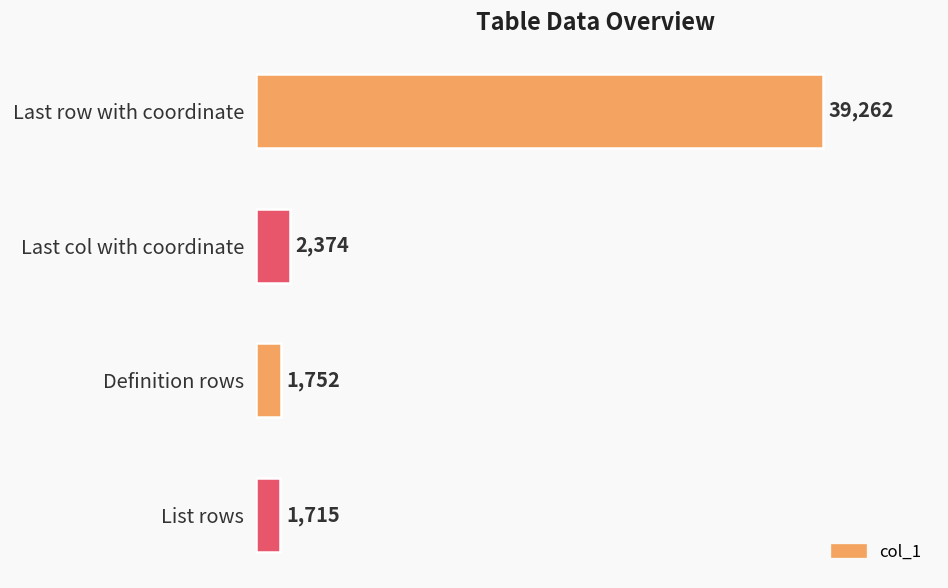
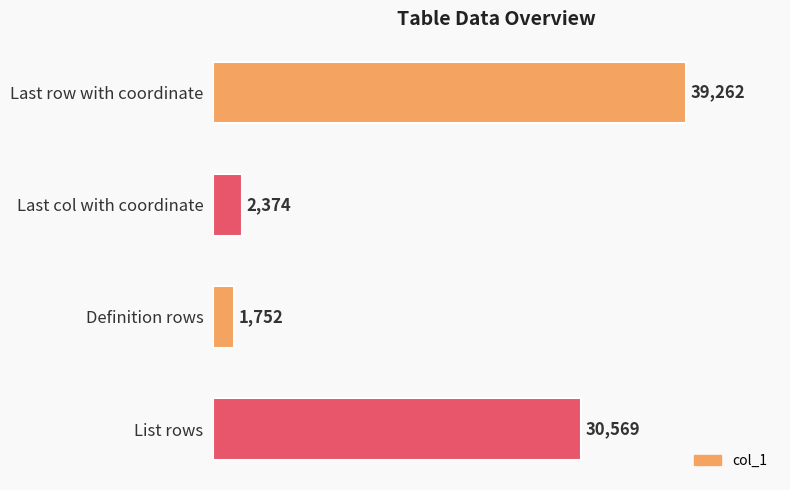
  {
    "Last row with coordinate": "39,262",
    "Last col with coordinate": "2,374",
    "Definition rows": "1,752",
-   "List rows": "1,715"
+   "List rows": "30,569"
  }
